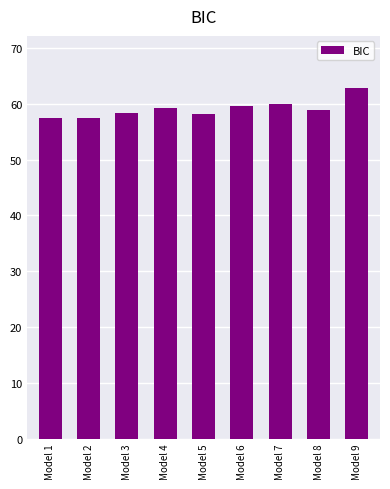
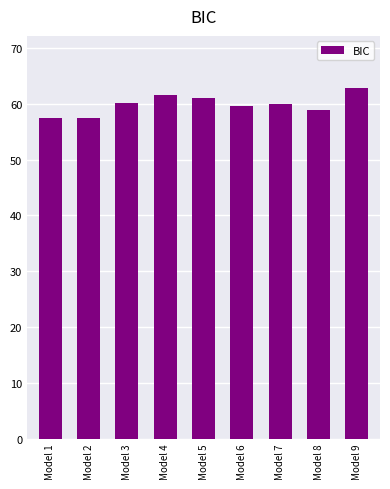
  {
    "Model 1": 57,
    "Model 2": 57,
-   "Model 3": 58,
-   "Model 4": 59,
-   "Model 5": 58,
+   "Model 3": 60,
+   "Model 4": 62,
+   "Model 5": 61,
    "Model 6": 60,
    "Model 7": 60,
    "Model 8": 59,
    "Model 9": 63
  }
